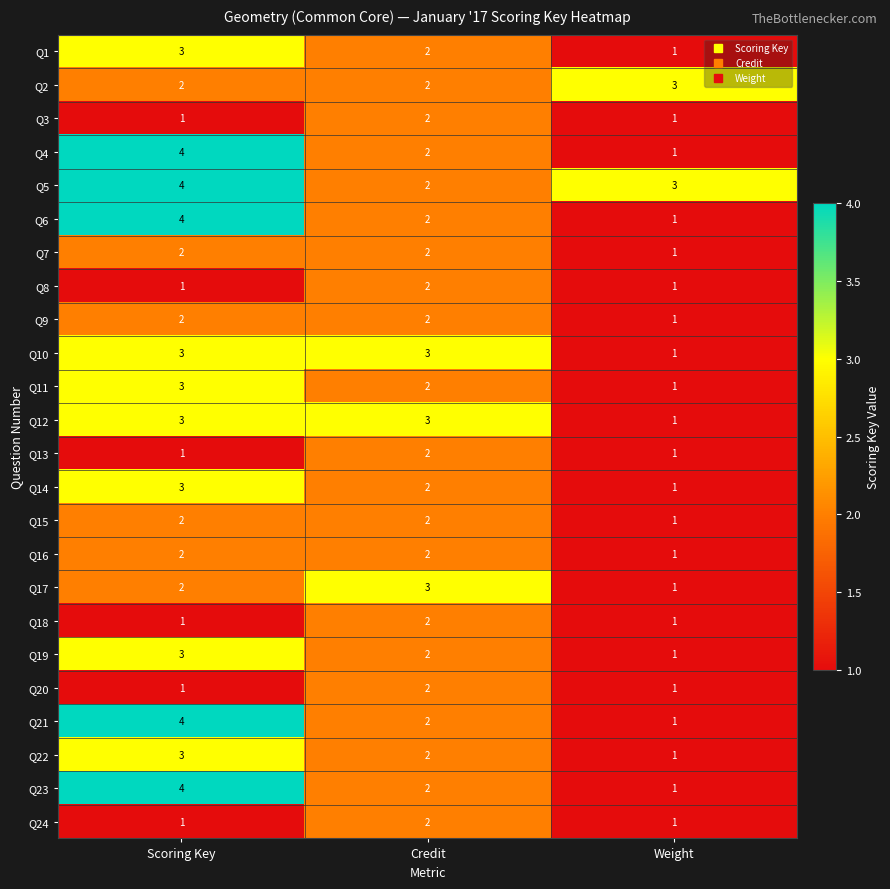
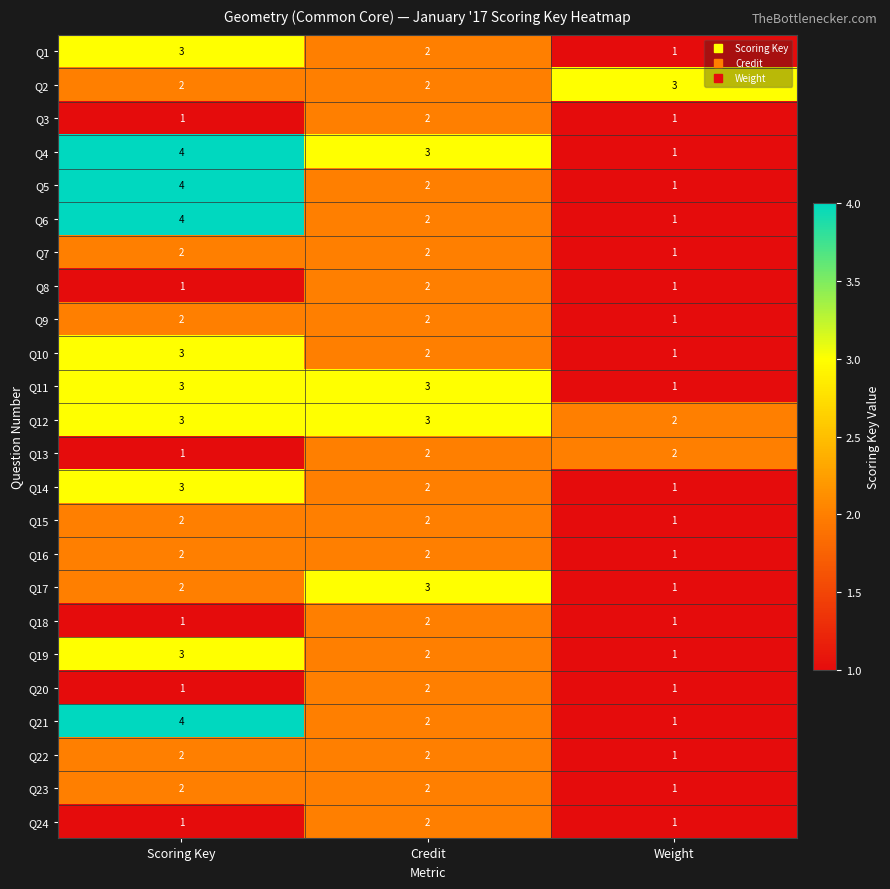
  {
    "Q1": {
      "Scoring Key": 3,
      "Credit": 2,
      "Weight": 1
    },
    "Q2": {
      "Scoring Key": 2,
      "Credit": 2,
      "Weight": 3
    },
    "Q3": {
      "Scoring Key": 1,
      "Credit": 2,
      "Weight": 1
    },
    "Q4": {
      "Scoring Key": 4,
-     "Credit": 2,
+     "Credit": 3,
      "Weight": 1
    },
    "Q5": {
      "Scoring Key": 4,
      "Credit": 2,
-     "Weight": 3
+     "Weight": 1
    },
    "Q6": {
      "Scoring Key": 4,
      "Credit": 2,
      "Weight": 1
    },
    "Q7": {
      "Scoring Key": 2,
      "Credit": 2,
      "Weight": 1
    },
    "Q8": {
      "Scoring Key": 1,
      "Credit": 2,
      "Weight": 1
    },
    "Q9": {
      "Scoring Key": 2,
      "Credit": 2,
      "Weight": 1
    },
    "Q10": {
      "Scoring Key": 3,
-     "Credit": 3,
+     "Credit": 2,
      "Weight": 1
    },
    "Q11": {
      "Scoring Key": 3,
-     "Credit": 2,
+     "Credit": 3,
      "Weight": 1
    },
    "Q12": {
      "Scoring Key": 3,
      "Credit": 3,
-     "Weight": 1
+     "Weight": 2
    },
    "Q13": {
      "Scoring Key": 1,
      "Credit": 2,
-     "Weight": 1
+     "Weight": 2
    },
    "Q14": {
      "Scoring Key": 3,
      "Credit": 2,
      "Weight": 1
    },
    "Q15": {
      "Scoring Key": 2,
      "Credit": 2,
      "Weight": 1
    },
    "Q16": {
      "Scoring Key": 2,
      "Credit": 2,
      "Weight": 1
    },
    "Q17": {
      "Scoring Key": 2,
      "Credit": 3,
      "Weight": 1
    },
    "Q18": {
      "Scoring Key": 1,
      "Credit": 2,
      "Weight": 1
    },
    "Q19": {
      "Scoring Key": 3,
      "Credit": 2,
      "Weight": 1
    },
    "Q20": {
      "Scoring Key": 1,
      "Credit": 2,
      "Weight": 1
    },
    "Q21": {
      "Scoring Key": 4,
      "Credit": 2,
      "Weight": 1
    },
    "Q22": {
-     "Scoring Key": 3,
+     "Scoring Key": 2,
      "Credit": 2,
      "Weight": 1
    },
    "Q23": {
-     "Scoring Key": 4,
+     "Scoring Key": 2,
      "Credit": 2,
      "Weight": 1
    },
    "Q24": {
      "Scoring Key": 1,
      "Credit": 2,
      "Weight": 1
    }
  }
